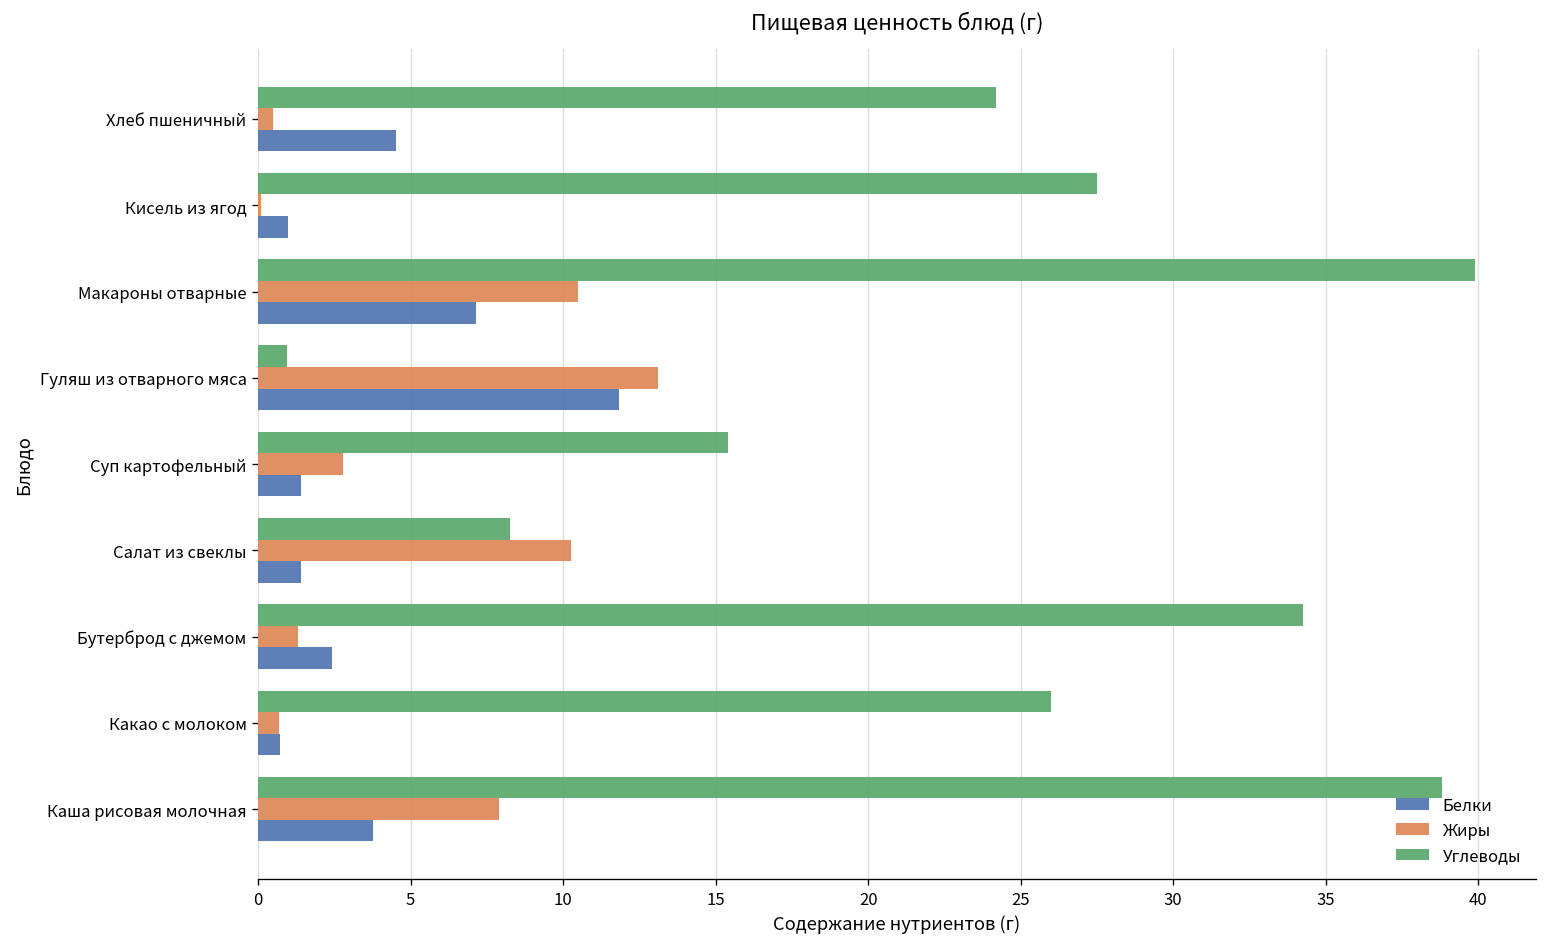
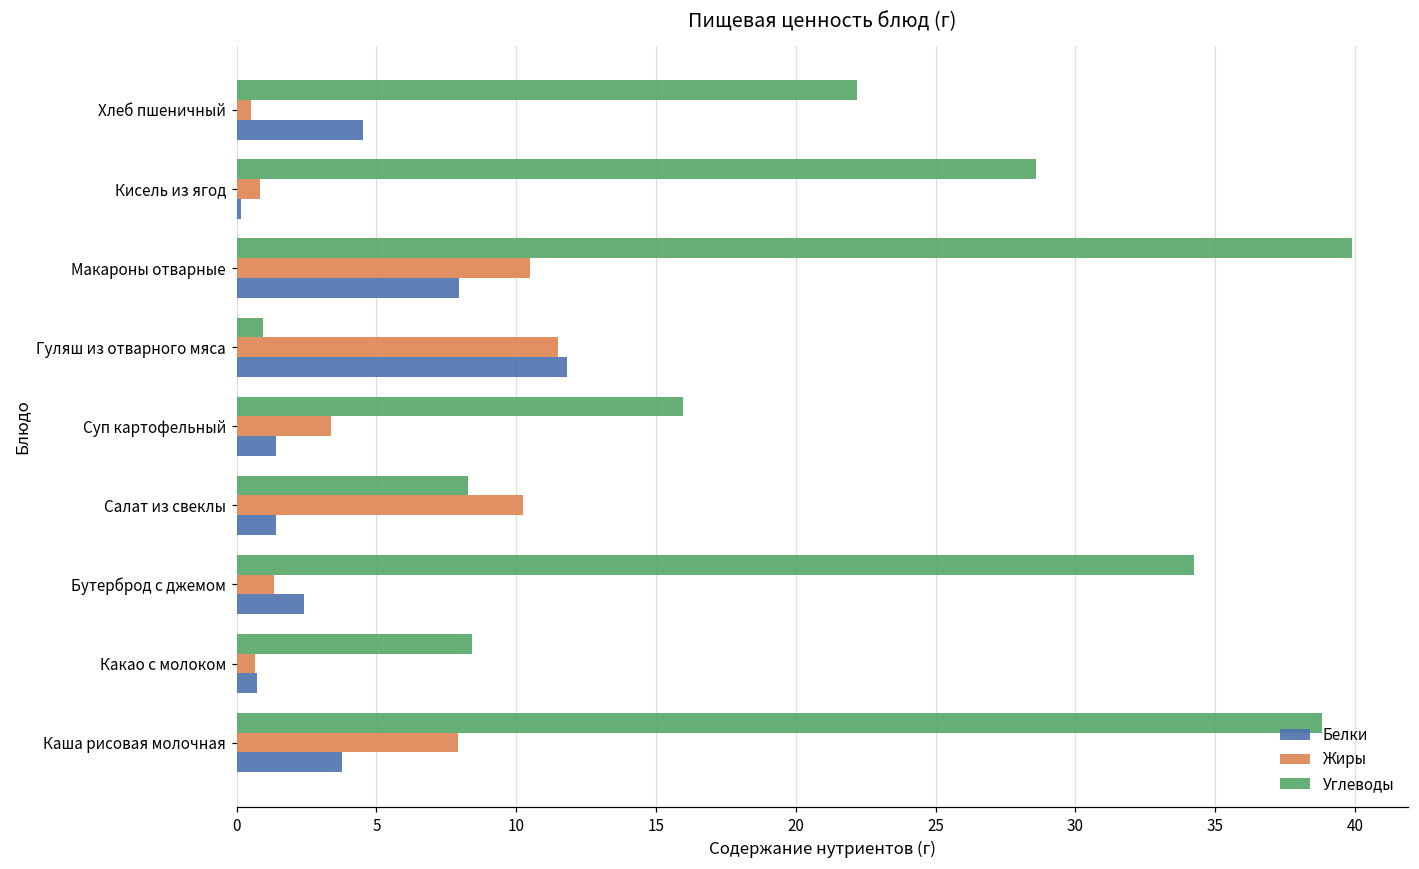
  {
    "Белки": {
      "Хлеб пшеничный": 4.5,
-     "Кисель из ягод": 1.0,
-     "Макароны отварные": 7.1,
+     "Кисель из ягод": 0.2,
+     "Макароны отварные": 7.9,
      "Гуляш из отварного мяса": 11.8,
      "Суп картофельный": 1.4,
      "Салат из свеклы": 1.4,
      "Бутерброд с джемом": 2.4,
      "Какао с молоком": 0.7,
      "Каша рисовая молочная": 3.8
    },
    "Жиры": {
      "Хлеб пшеничный": 0.5,
-     "Кисель из ягод": 0.1,
+     "Кисель из ягод": 0.8,
      "Макароны отварные": 10.5,
-     "Гуляш из отварного мяса": 13.1,
-     "Суп картофельный": 2.8,
+     "Гуляш из отварного мяса": 11.5,
+     "Суп картофельный": 3.4,
      "Салат из свеклы": 10.3,
      "Бутерброд с джемом": 1.3,
      "Какао с молоком": 0.7,
      "Каша рисовая молочная": 7.9
    },
    "Углеводы": {
-     "Хлеб пшеничный": 24.2,
-     "Кисель из ягод": 27.5,
+     "Хлеб пшеничный": 22.2,
+     "Кисель из ягод": 28.6,
      "Макароны отварные": 39.9,
      "Гуляш из отварного мяса": 1.0,
-     "Суп картофельный": 15.4,
+     "Суп картофельный": 16.0,
      "Салат из свеклы": 8.3,
      "Бутерброд с джемом": 34.2,
-     "Какао с молоком": 26.0,
+     "Какао с молоком": 8.4,
      "Каша рисовая молочная": 38.8
    }
  }
